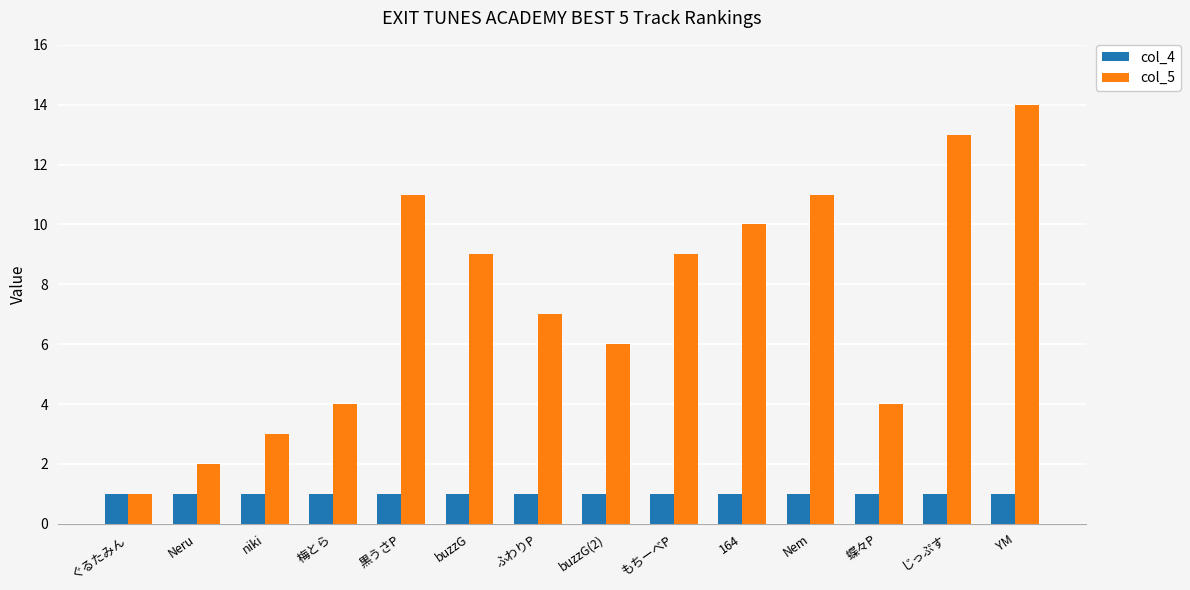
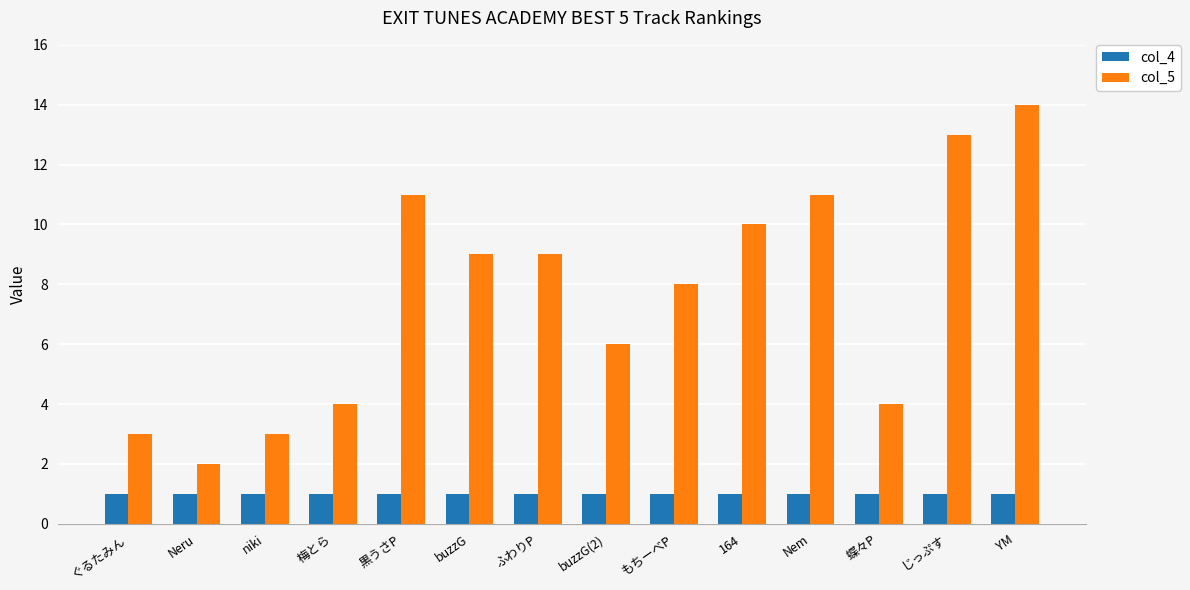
  {
    "col_4": {
      "ぐるたみん": 1,
      "Neru": 1,
      "niki": 1,
      "梅とら": 1,
      "黒うさP": 1,
      "buzzG": 1,
      "ふわりP": 1,
      "buzzG(2)": 1,
      "もちーべP": 1,
      "164": 1,
      "Nem": 1,
      "蝶々P": 1,
      "じっぷす": 1,
      "YM": 1
    },
    "col_5": {
-     "ぐるたみん": 1,
+     "ぐるたみん": 3,
      "Neru": 2,
      "niki": 3,
      "梅とら": 4,
      "黒うさP": 11,
      "buzzG": 9,
-     "ふわりP": 7,
+     "ふわりP": 9,
      "buzzG(2)": 6,
-     "もちーべP": 9,
+     "もちーべP": 8,
      "164": 10,
      "Nem": 11,
      "蝶々P": 4,
      "じっぷす": 13,
      "YM": 14
    }
  }
